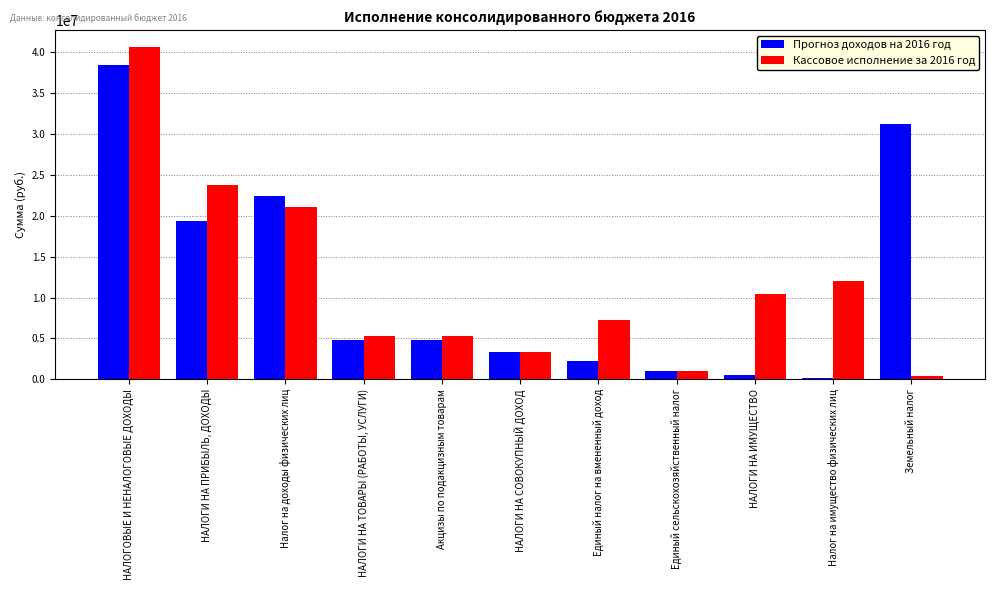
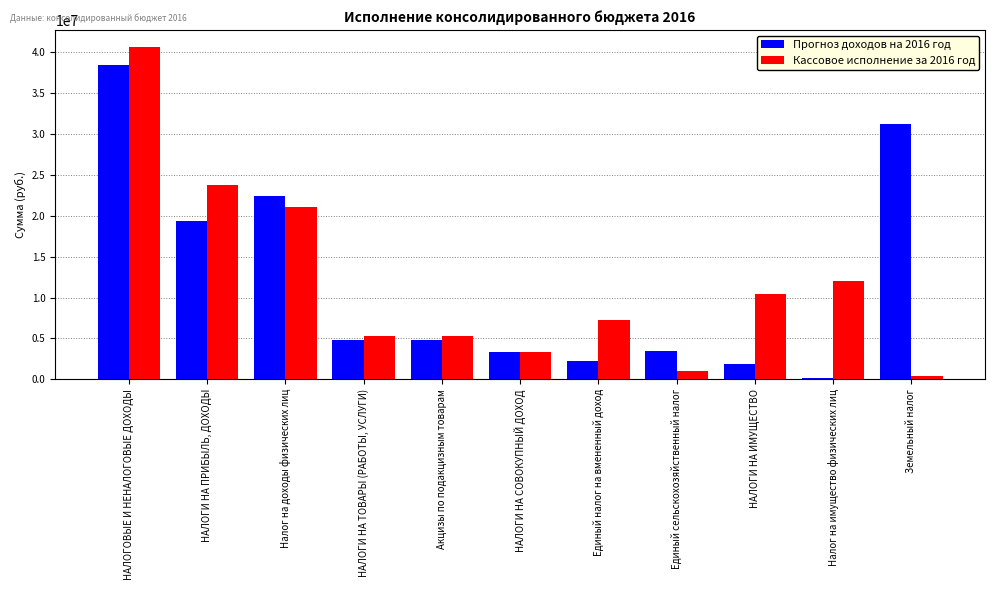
  {
    "Прогноз доходов на 2016 год": {
      "НАЛОГОВЫЕ И НЕНАЛОГОВЫЕ ДОХОДЫ": 38000000,
      "НАЛОГИ НА ПРИБЫЛЬ, ДОХОДЫ": 19000000,
      "Налог на доходы физических лиц": 22000000,
      "НАЛОГИ НА ТОВАРЫ (РАБОТЫ, УСЛУГИ)": 5000000,
      "Акцизы по подакцизным товарам": 5000000,
      "НАЛОГИ НА СОВОКУПНЫЙ ДОХОД": 3000000,
      "Единый налог на вмененный доход": 2000000,
-     "Единый сельскохозяйственный налог": 1000000,
-     "НАЛОГИ НА ИМУЩЕСТВО": 1000000,
+     "Единый сельскохозяйственный налог": 3000000,
+     "НАЛОГИ НА ИМУЩЕСТВО": 2000000,
      "Земельный налог": 31000000
    },
    "Кассовое исполнение за 2016 год": {
      "НАЛОГОВЫЕ И НЕНАЛОГОВЫЕ ДОХОДЫ": 41000000,
      "НАЛОГИ НА ПРИБЫЛЬ, ДОХОДЫ": 24000000,
      "Налог на доходы физических лиц": 21000000,
      "НАЛОГИ НА ТОВАРЫ (РАБОТЫ, УСЛУГИ)": 5000000,
      "Акцизы по подакцизным товарам": 5000000,
      "НАЛОГИ НА СОВОКУПНЫЙ ДОХОД": 3000000,
      "Единый налог на вмененный доход": 7000000,
      "Единый сельскохозяйственный налог": 1000000,
      "НАЛОГИ НА ИМУЩЕСТВО": 10000000,
      "Налог на имущество физических лиц": 12000000,
      "Земельный налог": 0
    }
  }
